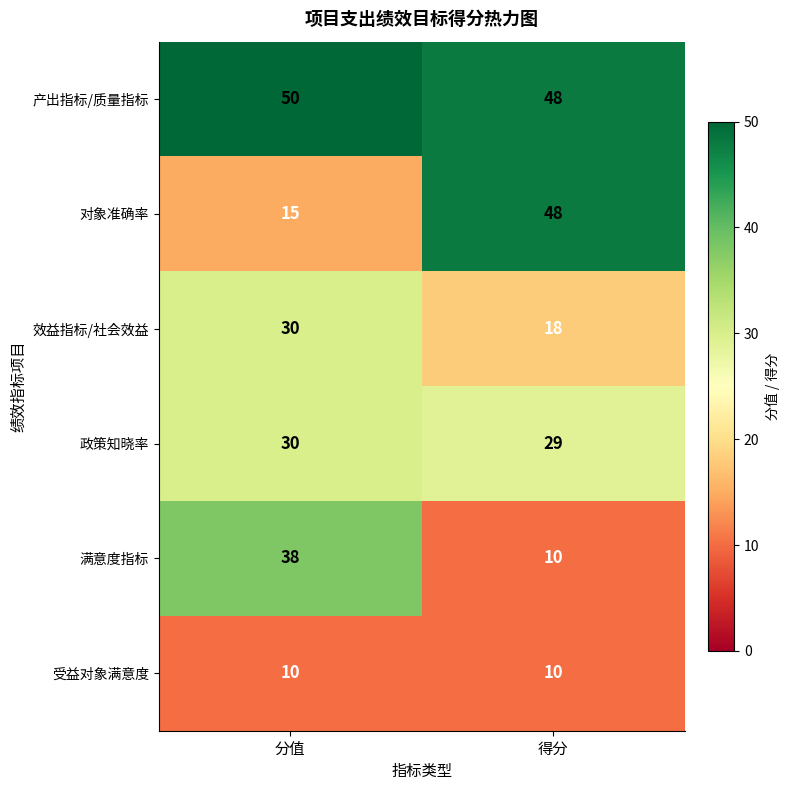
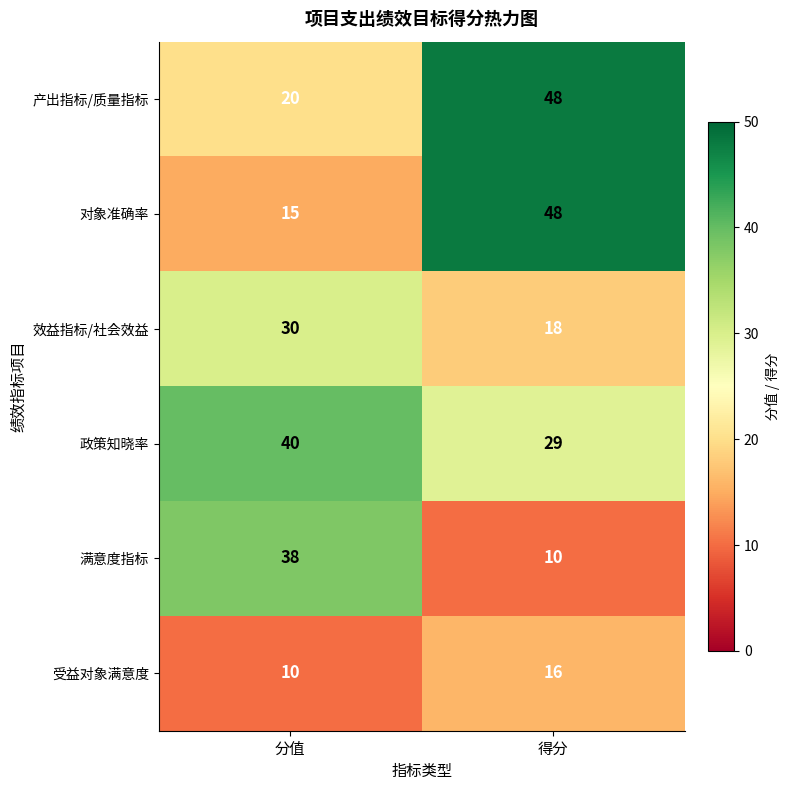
  {
    "产出指标/质量指标": {
-     "分值": 50,
+     "分值": 20,
      "得分": 48
    },
    "对象准确率": {
      "分值": 15,
      "得分": 48
    },
    "效益指标/社会效益": {
      "分值": 30,
      "得分": 18
    },
    "政策知晓率": {
-     "分值": 30,
+     "分值": 40,
      "得分": 29
    },
    "满意度指标": {
      "分值": 38,
      "得分": 10
    },
    "受益对象满意度": {
      "分值": 10,
-     "得分": 10
+     "得分": 16
    }
  }
